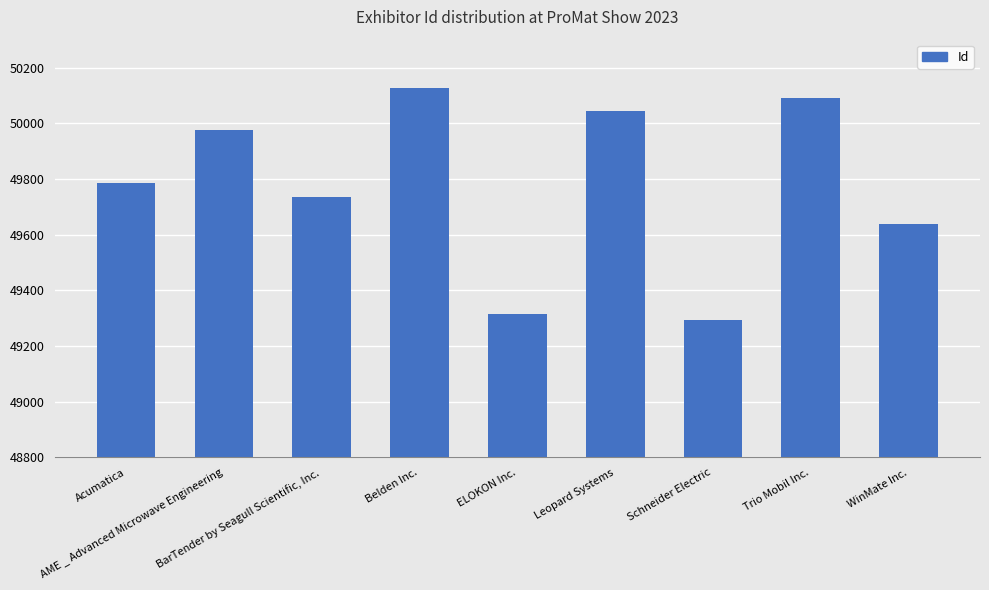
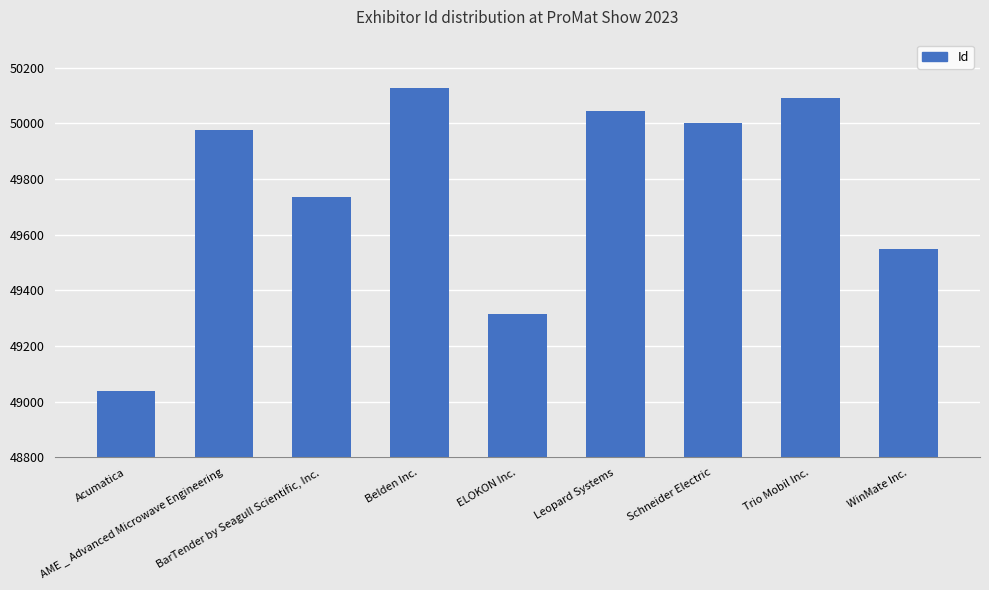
  {
-   "Acumatica": 49790,
+   "Acumatica": 49040,
    "AME _ Advanced Microwave Engineering": 49980,
    "BarTender by Seagull Scientific, Inc.": 49730,
    "Belden Inc.": 50130,
    "ELOKON Inc.": 49310,
    "Leopard Systems": 50040,
-   "Schneider Electric": 49300,
+   "Schneider Electric": 50000,
    "Trio Mobil Inc.": 50090,
-   "WinMate Inc.": 49640
+   "WinMate Inc.": 49550
  }
